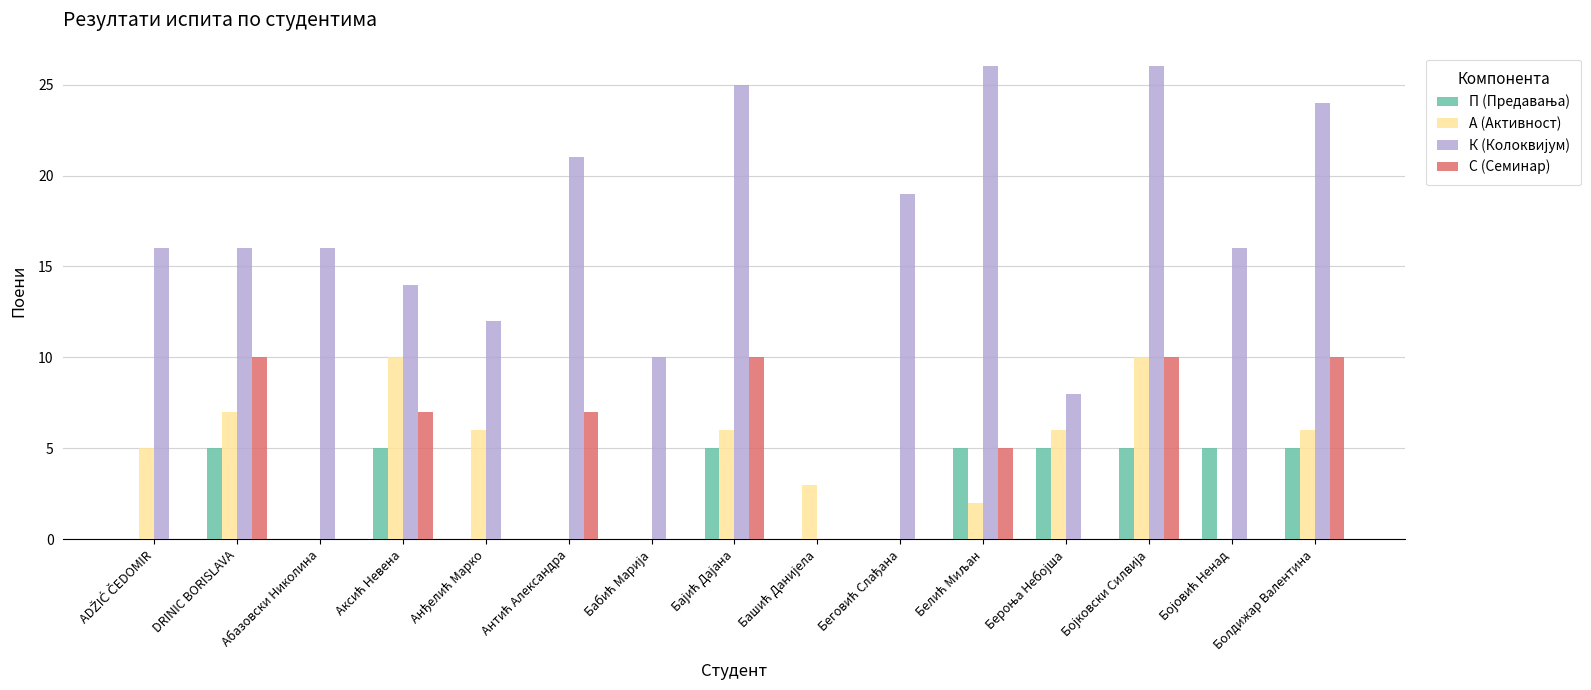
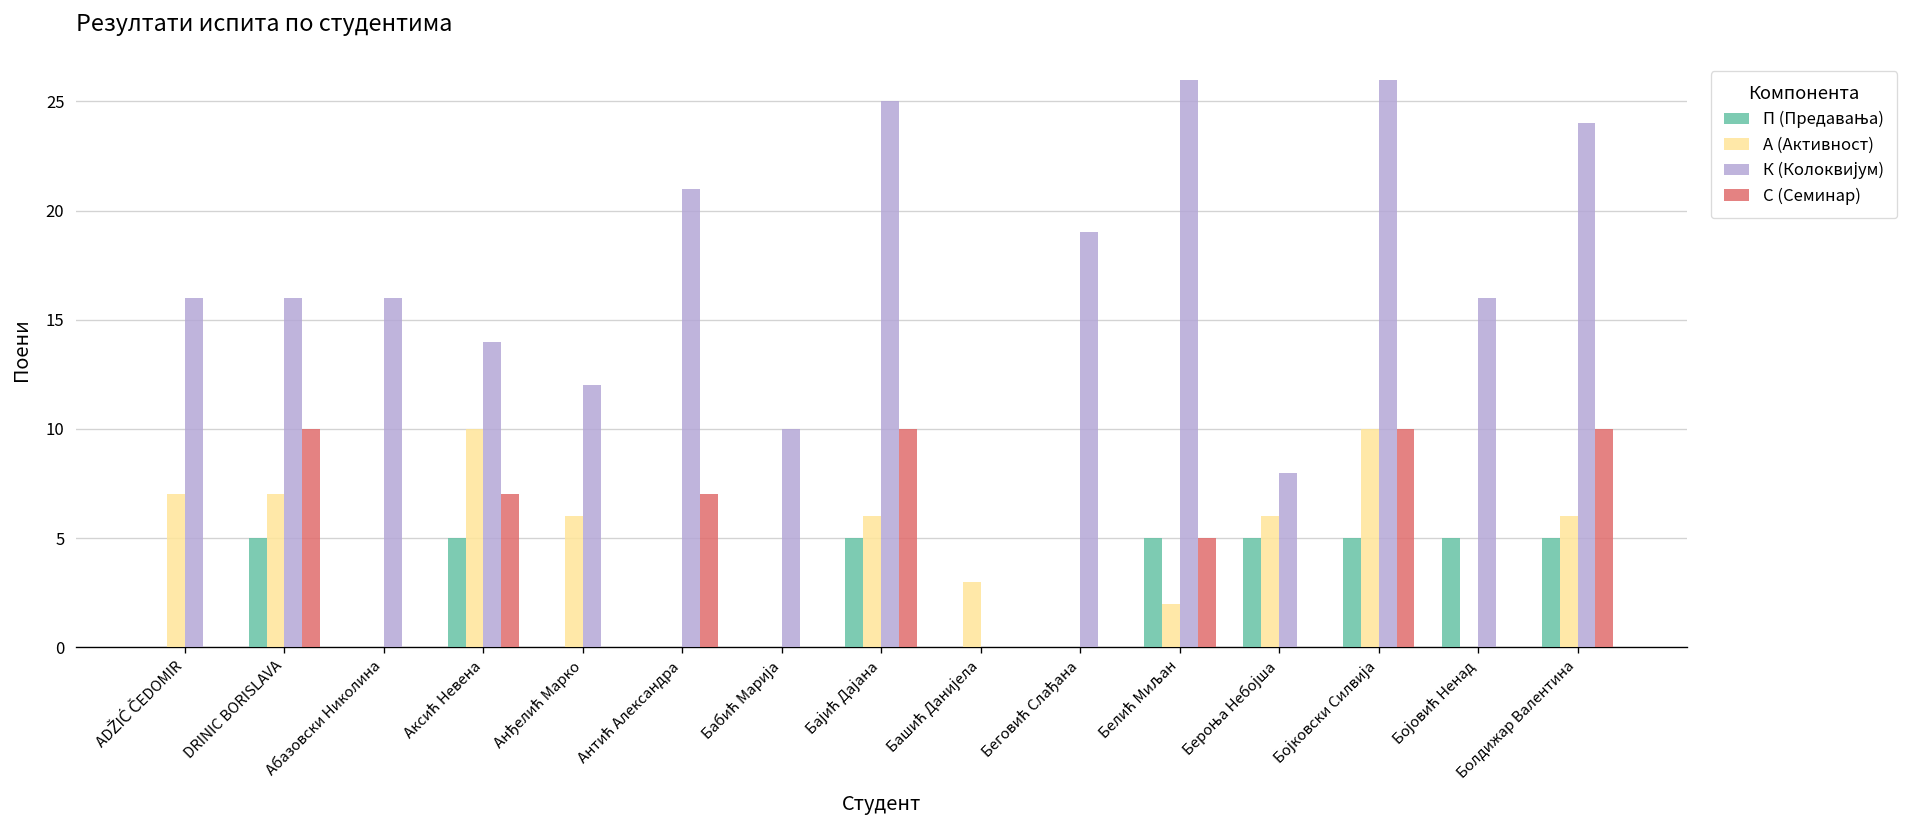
  {
    "П (Предавања)": {
      "ADŽIĆ ČEDOMIR": 0,
      "DRINIC BORISLAVA": 5,
      "Абазовски Николина": 0,
      "Аксић Невена": 5,
      "Анђелић Марко": 0,
      "Антић Александра": 0,
      "Бабић Марија": 0,
      "Бајић Дајана": 5,
      "Башић Данијела": 0,
      "Беговић Слађана": 0,
      "Белић Миљан": 5,
      "Бероња Небојша": 5,
      "Бојковски Силвија": 5,
      "Бојовић Ненад": 5,
      "Болдижар Валентина": 5
    },
    "A (Активност)": {
-     "ADŽIĆ ČEDOMIR": 5,
+     "ADŽIĆ ČEDOMIR": 7,
      "DRINIC BORISLAVA": 7,
      "Абазовски Николина": 0,
      "Аксић Невена": 10,
      "Анђелић Марко": 6,
      "Антић Александра": 0,
      "Бабић Марија": 0,
      "Бајић Дајана": 6,
      "Башић Данијела": 3,
      "Беговић Слађана": 0,
      "Белић Миљан": 2,
      "Бероња Небојша": 6,
      "Бојковски Силвија": 10,
      "Бојовић Ненад": 0,
      "Болдижар Валентина": 6
    },
    "К (Колоквијум)": {
      "ADŽIĆ ČEDOMIR": 16,
      "DRINIC BORISLAVA": 16,
      "Абазовски Николина": 16,
      "Аксић Невена": 14,
      "Анђелић Марко": 12,
      "Антић Александра": 21,
      "Бабић Марија": 10,
      "Бајић Дајана": 25,
      "Башић Данијела": 0,
      "Беговић Слађана": 19,
      "Белић Миљан": 26,
      "Бероња Небојша": 8,
      "Бојковски Силвија": 26,
      "Бојовић Ненад": 16,
      "Болдижар Валентина": 24
    },
    "С (Семинар)": {
      "ADŽIĆ ČEDOMIR": 0,
      "DRINIC BORISLAVA": 10,
      "Абазовски Николина": 0,
      "Аксић Невена": 7,
      "Анђелић Марко": 0,
      "Антић Александра": 7,
      "Бабић Марија": 0,
      "Бајић Дајана": 10,
      "Башић Данијела": 0,
      "Беговић Слађана": 0,
      "Белић Миљан": 5,
      "Бероња Небојша": 0,
      "Бојковски Силвија": 10,
      "Бојовић Ненад": 0,
      "Болдижар Валентина": 10
    }
  }
